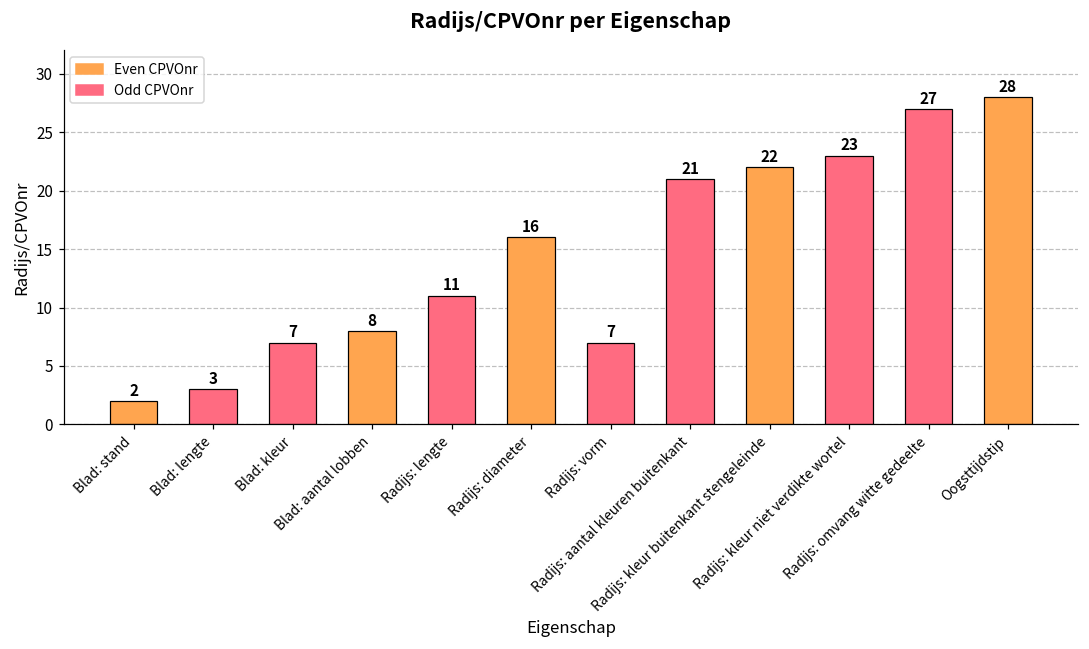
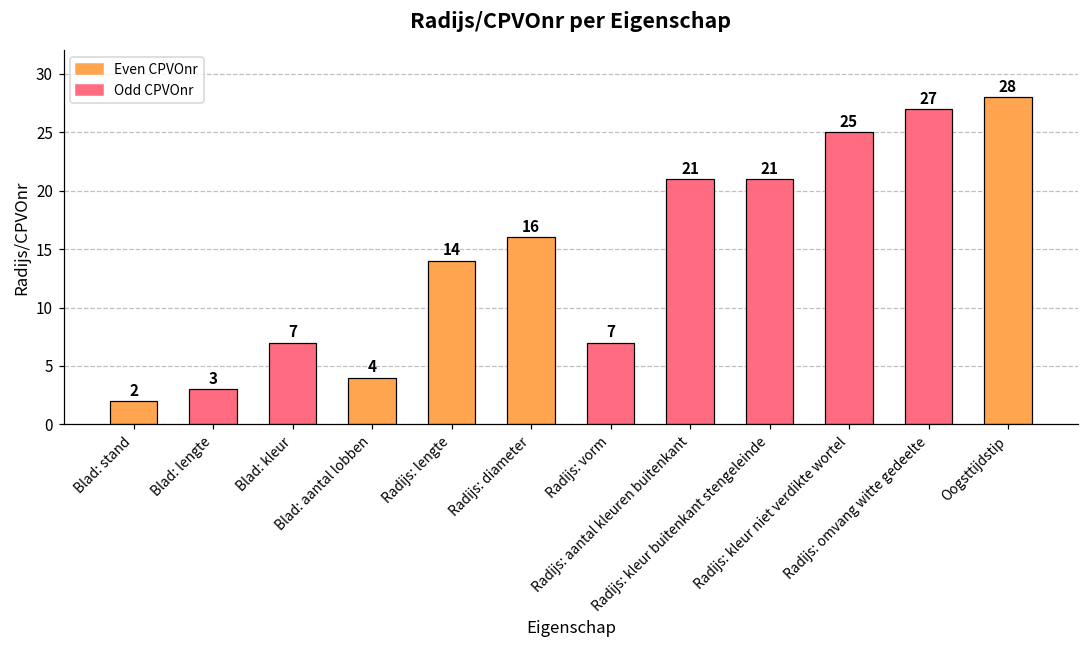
  {
    "Blad: stand": 2,
    "Blad: lengte": 3,
    "Blad: kleur": 7,
-   "Blad: aantal lobben": 8,
-   "Radijs: lengte": 11,
+   "Blad: aantal lobben": 4,
+   "Radijs: lengte": 14,
    "Radijs: diameter": 16,
    "Radijs: vorm": 7,
    "Radijs: aantal kleuren buitenkant": 21,
-   "Radijs: kleur buitenkant stengeleinde": 22,
-   "Radijs: kleur niet verdikte wortel": 23,
+   "Radijs: kleur buitenkant stengeleinde": 21,
+   "Radijs: kleur niet verdikte wortel": 25,
    "Radijs: omvang witte gedeelte": 27,
    "Oogsttijdstip": 28
  }
